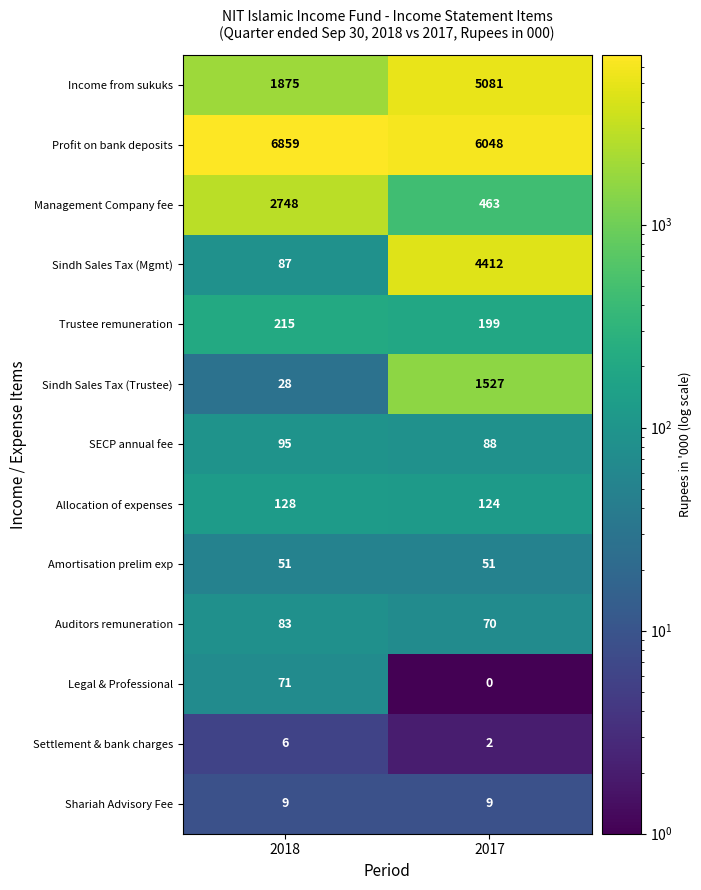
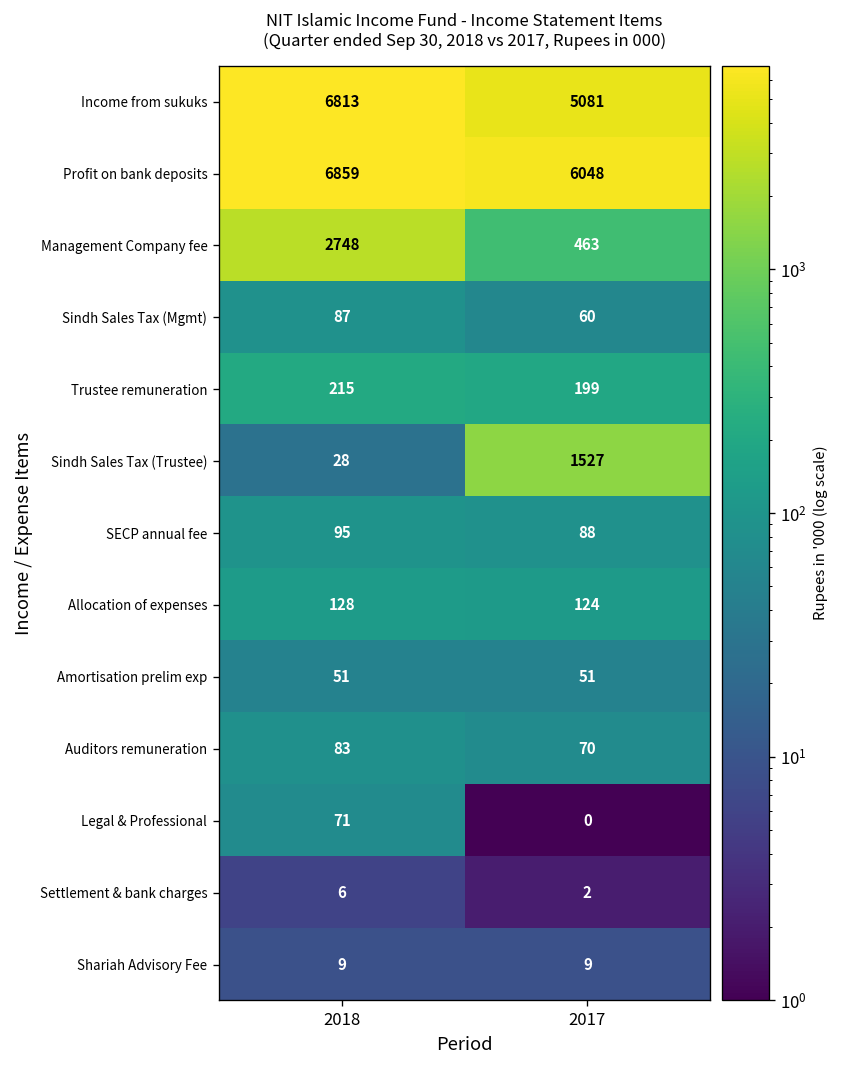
  {
    "Income from sukuks": {
-     "2018": 1875,
+     "2018": 6813,
      "2017": 5081
    },
    "Profit on bank deposits": {
      "2018": 6859,
      "2017": 6048
    },
    "Management Company fee": {
      "2018": 2748,
      "2017": 463
    },
    "Sindh Sales Tax (Mgmt)": {
      "2018": 87,
-     "2017": 4412
+     "2017": 60
    },
    "Trustee remuneration": {
      "2018": 215,
      "2017": 199
    },
    "Sindh Sales Tax (Trustee)": {
      "2018": 28,
      "2017": 1527
    },
    "SECP annual fee": {
      "2018": 95,
      "2017": 88
    },
    "Allocation of expenses": {
      "2018": 128,
      "2017": 124
    },
    "Amortisation prelim exp": {
      "2018": 51,
      "2017": 51
    },
    "Auditors remuneration": {
      "2018": 83,
      "2017": 70
    },
    "Legal & Professional": {
      "2018": 71,
      "2017": 0
    },
    "Settlement & bank charges": {
      "2018": 6,
      "2017": 2
    },
    "Shariah Advisory Fee": {
      "2018": 9,
      "2017": 9
    }
  }
